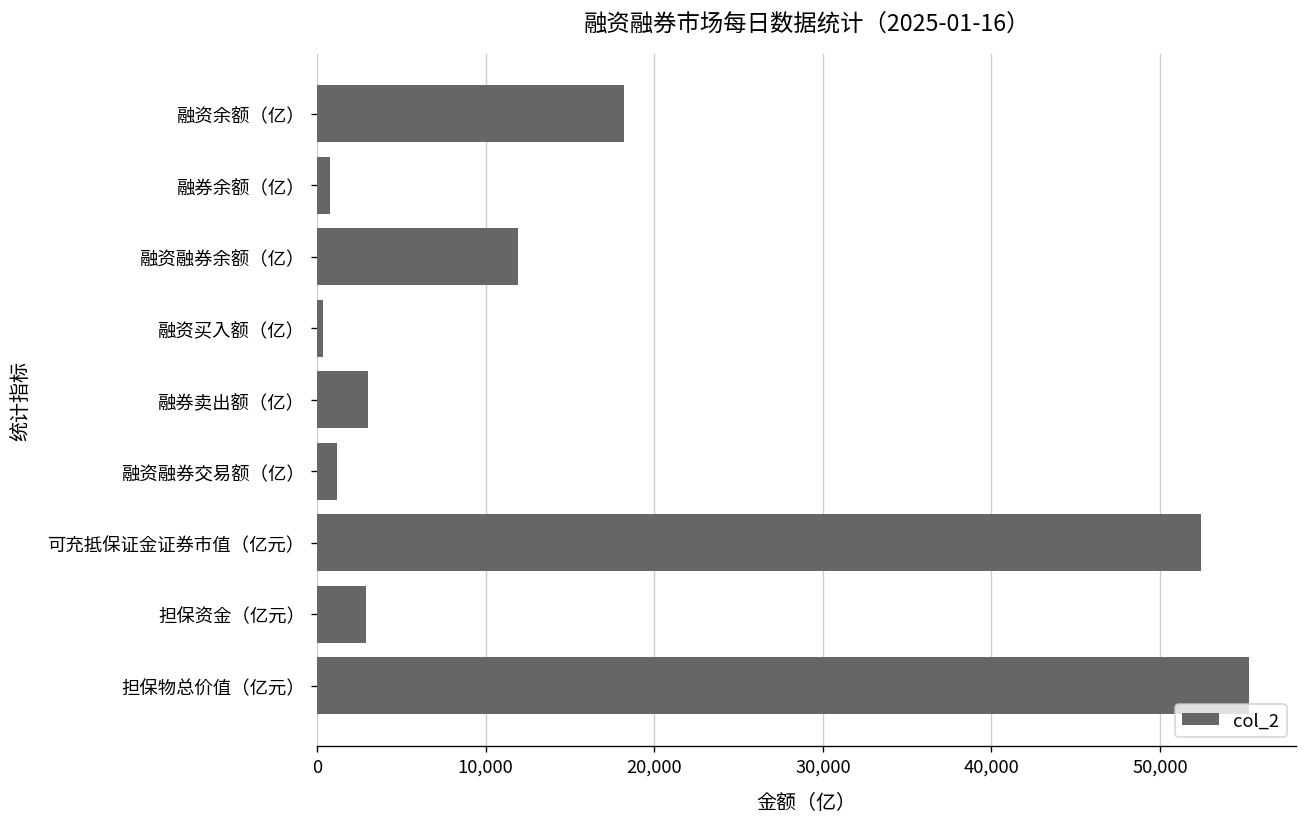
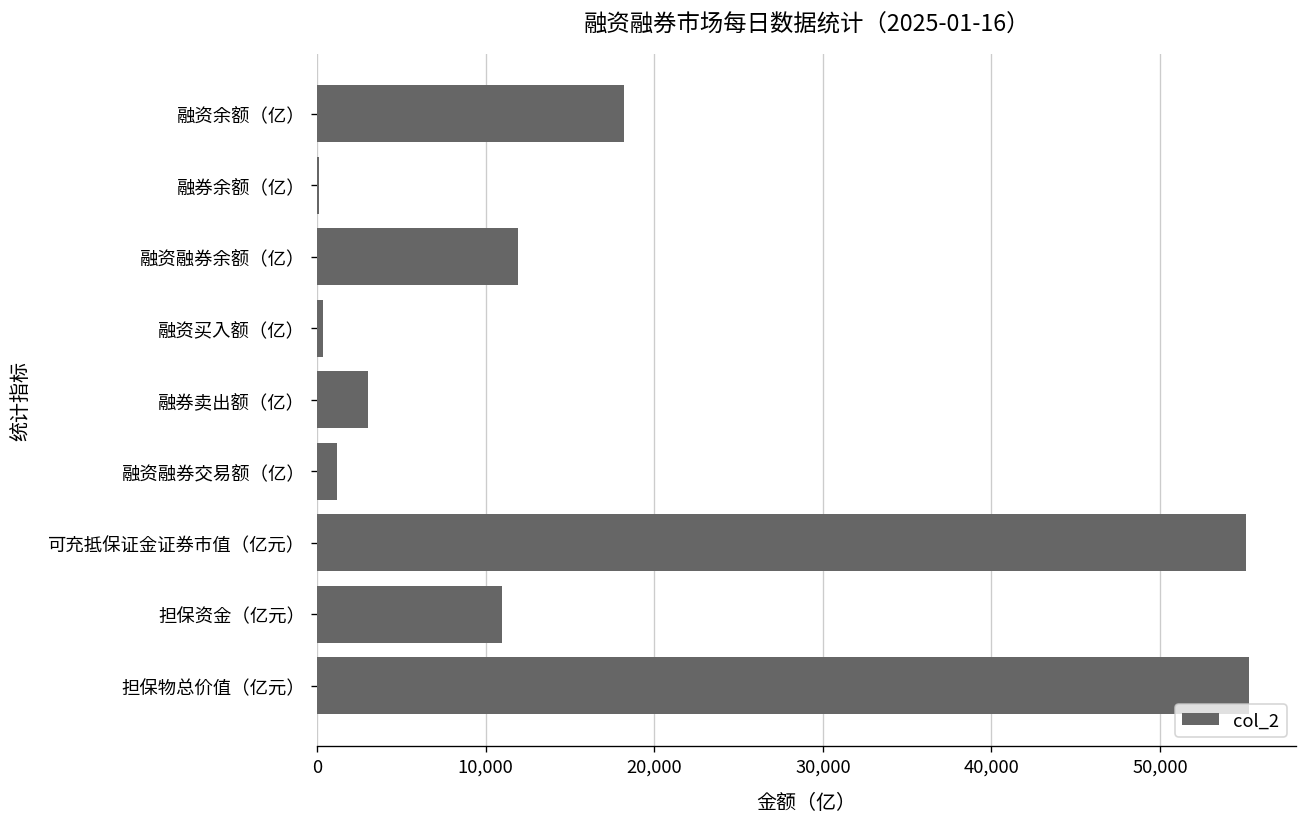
  {
    "融资余额（亿）": "18,200",
-   "融券余额（亿）": "800",
+   "融券余额（亿）": "100",
    "融资融券余额（亿）": "11,900",
    "融资买入额（亿）": "400",
    "融券卖出额（亿）": "3,100",
    "融资融券交易额（亿）": "1,200",
-   "可充抵保证金证券市值（亿元）": "52,400",
-   "担保资金（亿元）": "2,900",
+   "可充抵保证金证券市值（亿元）": "55,100",
+   "担保资金（亿元）": "11,000",
    "担保物总价值（亿元）": "55,300"
  }
